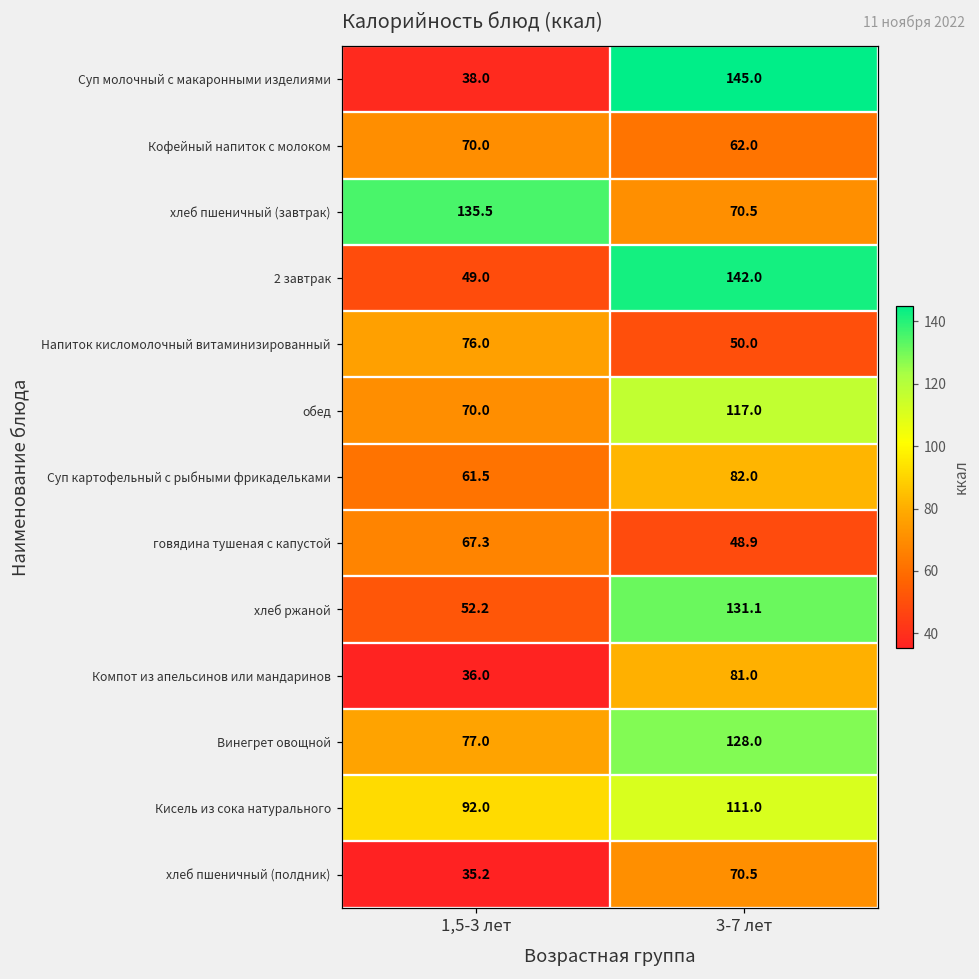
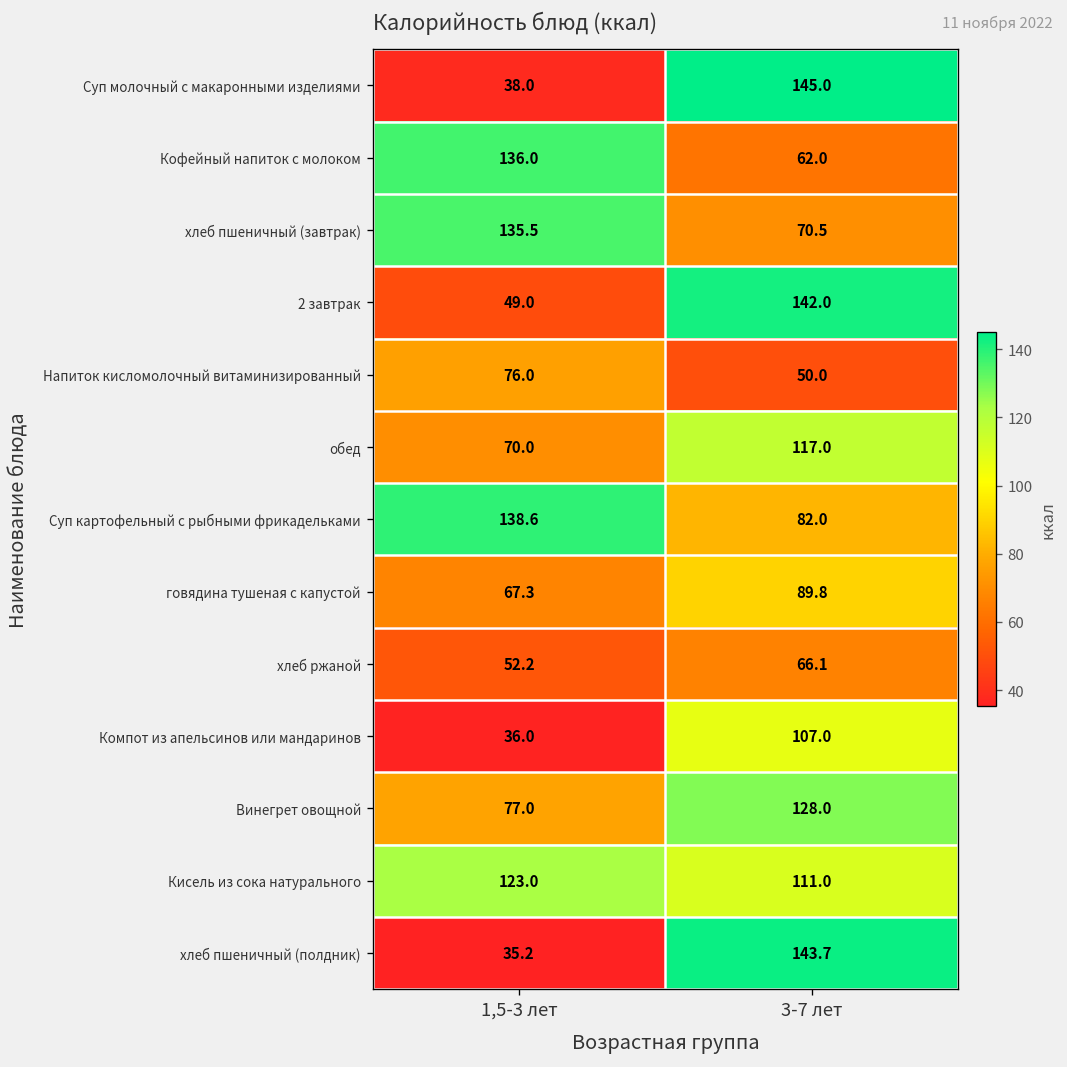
  {
    "Суп молочный с макаронными изделиями": {
      "1,5-3 лет": 38.0,
      "3-7 лет": 145.0
    },
    "Кофейный напиток с молоком": {
-     "1,5-3 лет": 70.0,
+     "1,5-3 лет": 136.0,
      "3-7 лет": 62.0
    },
    "хлеб пшеничный (завтрак)": {
      "1,5-3 лет": 135.5,
      "3-7 лет": 70.5
    },
    "2 завтрак": {
      "1,5-3 лет": 49.0,
      "3-7 лет": 142.0
    },
    "Напиток кисломолочный витаминизированный": {
      "1,5-3 лет": 76.0,
      "3-7 лет": 50.0
    },
    "обед": {
      "1,5-3 лет": 70.0,
      "3-7 лет": 117.0
    },
    "Суп картофельный с рыбными фрикадельками": {
-     "1,5-3 лет": 61.5,
+     "1,5-3 лет": 138.6,
      "3-7 лет": 82.0
    },
    "говядина тушеная с капустой": {
      "1,5-3 лет": 67.3,
-     "3-7 лет": 48.9
+     "3-7 лет": 89.8
    },
    "хлеб ржаной": {
      "1,5-3 лет": 52.2,
-     "3-7 лет": 131.1
+     "3-7 лет": 66.1
    },
    "Компот из апельсинов или мандаринов": {
      "1,5-3 лет": 36.0,
-     "3-7 лет": 81.0
+     "3-7 лет": 107.0
    },
    "Винегрет овощной": {
      "1,5-3 лет": 77.0,
      "3-7 лет": 128.0
    },
    "Кисель из сока натурального": {
-     "1,5-3 лет": 92.0,
+     "1,5-3 лет": 123.0,
      "3-7 лет": 111.0
    },
    "хлеб пшеничный (полдник)": {
      "1,5-3 лет": 35.2,
-     "3-7 лет": 70.5
+     "3-7 лет": 143.7
    }
  }
